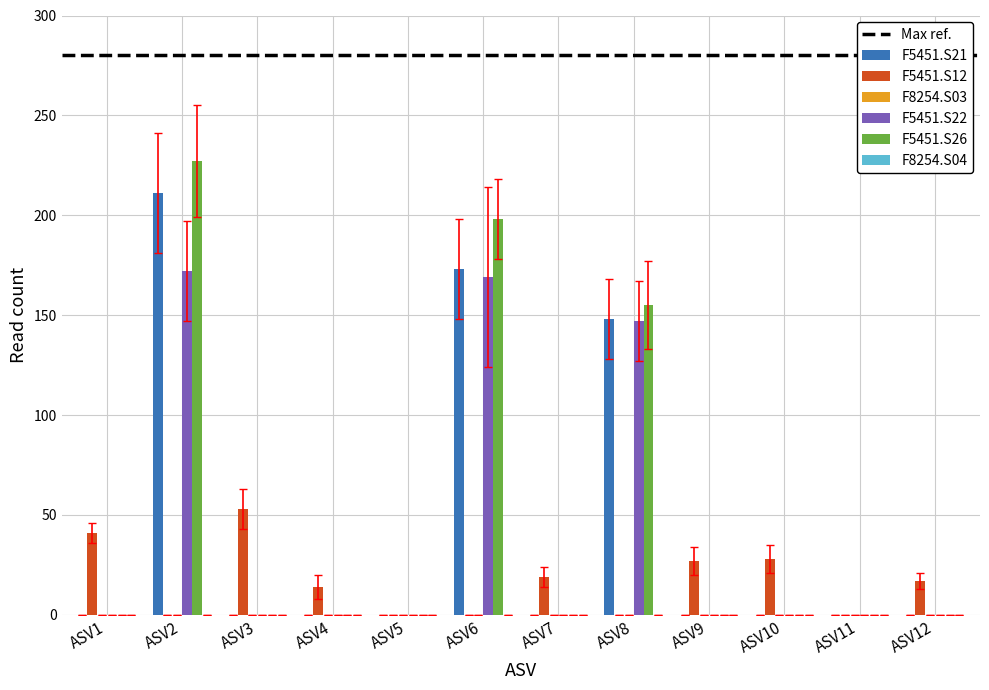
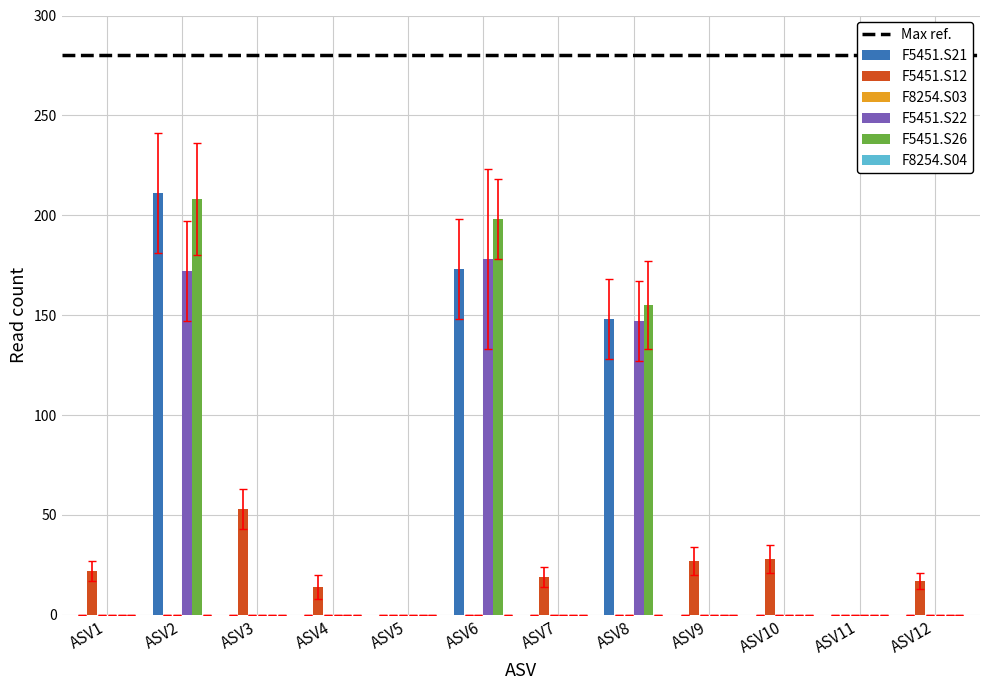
  {
    "F5451.S12": {
-     "ASV1": 41,
+     "ASV1": 22,
      "ASV2": 0,
      "ASV3": 53,
      "ASV4": 14,
      "ASV5": 0,
      "ASV6": 0,
      "ASV7": 19,
      "ASV8": 0,
      "ASV9": 27,
      "ASV10": 28,
      "ASV11": 0,
      "ASV12": 17
    },
    "F8254.S03": {
      "ASV1": 0,
      "ASV2": 0,
      "ASV3": 0,
      "ASV4": 0,
      "ASV5": 0,
      "ASV6": 0,
      "ASV7": 0,
      "ASV8": 0,
      "ASV9": 0,
      "ASV10": 0,
      "ASV11": 0,
      "ASV12": 0
    },
    "F5451.S22": {
      "ASV1": 0,
      "ASV2": 172,
      "ASV3": 0,
      "ASV4": 0,
      "ASV5": 0,
-     "ASV6": 169,
+     "ASV6": 178,
      "ASV7": 0,
      "ASV8": 147,
      "ASV9": 0,
      "ASV10": 0,
      "ASV11": 0,
      "ASV12": 0
    },
    "F5451.S26": {
      "ASV1": 0,
-     "ASV2": 227,
+     "ASV2": 208,
      "ASV3": 0,
      "ASV4": 0,
      "ASV5": 0,
      "ASV6": 198,
      "ASV7": 0,
      "ASV8": 155,
      "ASV9": 0,
      "ASV10": 0,
      "ASV11": 0,
      "ASV12": 0
    },
    "F8254.S04": {
      "ASV1": 0,
      "ASV2": 0,
      "ASV3": 0,
      "ASV4": 0,
      "ASV5": 0,
      "ASV6": 0,
      "ASV7": 0,
      "ASV8": 0,
      "ASV9": 0,
      "ASV10": 0,
      "ASV11": 0,
      "ASV12": 0
    }
  }
